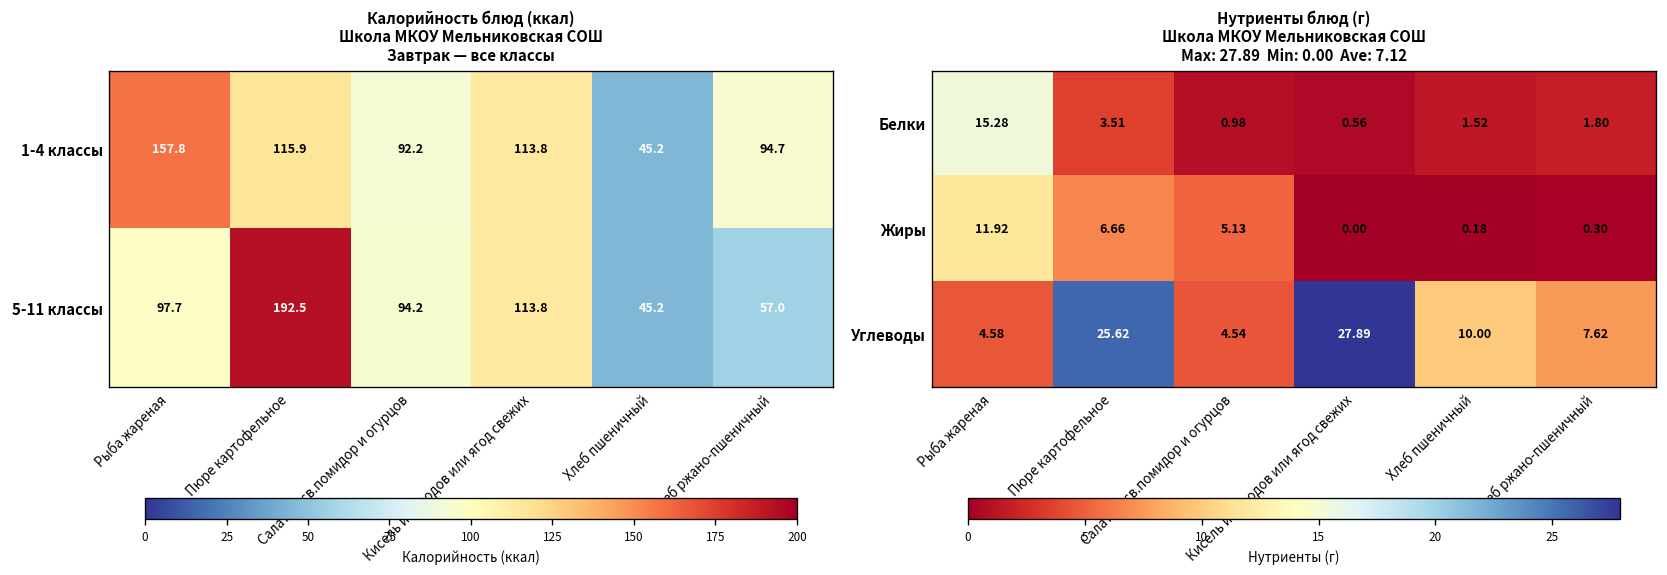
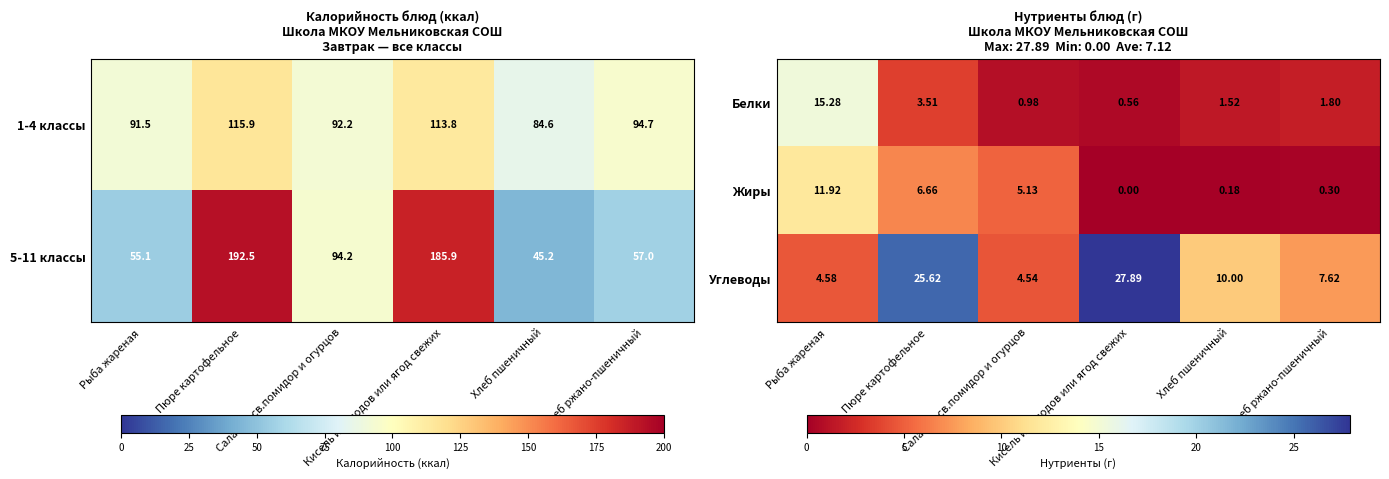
  {
    "Калорийность блюд (ккал) Школа МКОУ Мельниковская СОШ Завтрак — все классы": {
      "1-4 классы": {
-       "Рыба жареная": 157.8,
+       "Рыба жареная": 91.5,
        "Пюре картофельное": 115.9,
        "Салат из св.помидор и огурцов": 92.2,
        "Кисель из плодов или ягод свежих": 113.8,
-       "Хлеб пшеничный": 45.2,
+       "Хлеб пшеничный": 84.6,
        "Хлеб ржано-пшеничный": 94.7
      },
      "5-11 классы": {
-       "Рыба жареная": 97.7,
+       "Рыба жареная": 55.1,
        "Пюре картофельное": 192.5,
        "Салат из св.помидор и огурцов": 94.2,
-       "Кисель из плодов или ягод свежих": 113.8,
+       "Кисель из плодов или ягод свежих": 185.9,
        "Хлеб пшеничный": 45.2,
        "Хлеб ржано-пшеничный": 57.0
      }
    },
    "Нутриенты блюд (г) Школа МКОУ Мельниковская СОШ Max: 27.89 Min: 0.00 Ave: 7.12": {
      "Белки": {
        "Рыба жареная": 15.28,
        "Пюре картофельное": 3.51,
        "Салат из св.помидор и огурцов": 0.98,
        "Кисель из плодов или ягод свежих": 0.56,
        "Хлеб пшеничный": 1.52,
        "Хлеб ржано-пшеничный": 1.80
      },
      "Жиры": {
        "Рыба жареная": 11.92,
        "Пюре картофельное": 6.66,
        "Салат из св.помидор и огурцов": 5.13,
        "Кисель из плодов или ягод свежих": 0.00,
        "Хлеб пшеничный": 0.18,
        "Хлеб ржано-пшеничный": 0.30
      },
      "Углеводы": {
        "Рыба жареная": 4.58,
        "Пюре картофельное": 25.62,
        "Салат из св.помидор и огурцов": 4.54,
        "Кисель из плодов или ягод свежих": 27.89,
        "Хлеб пшеничный": 10.00,
        "Хлеб ржано-пшеничный": 7.62
      }
    }
  }
